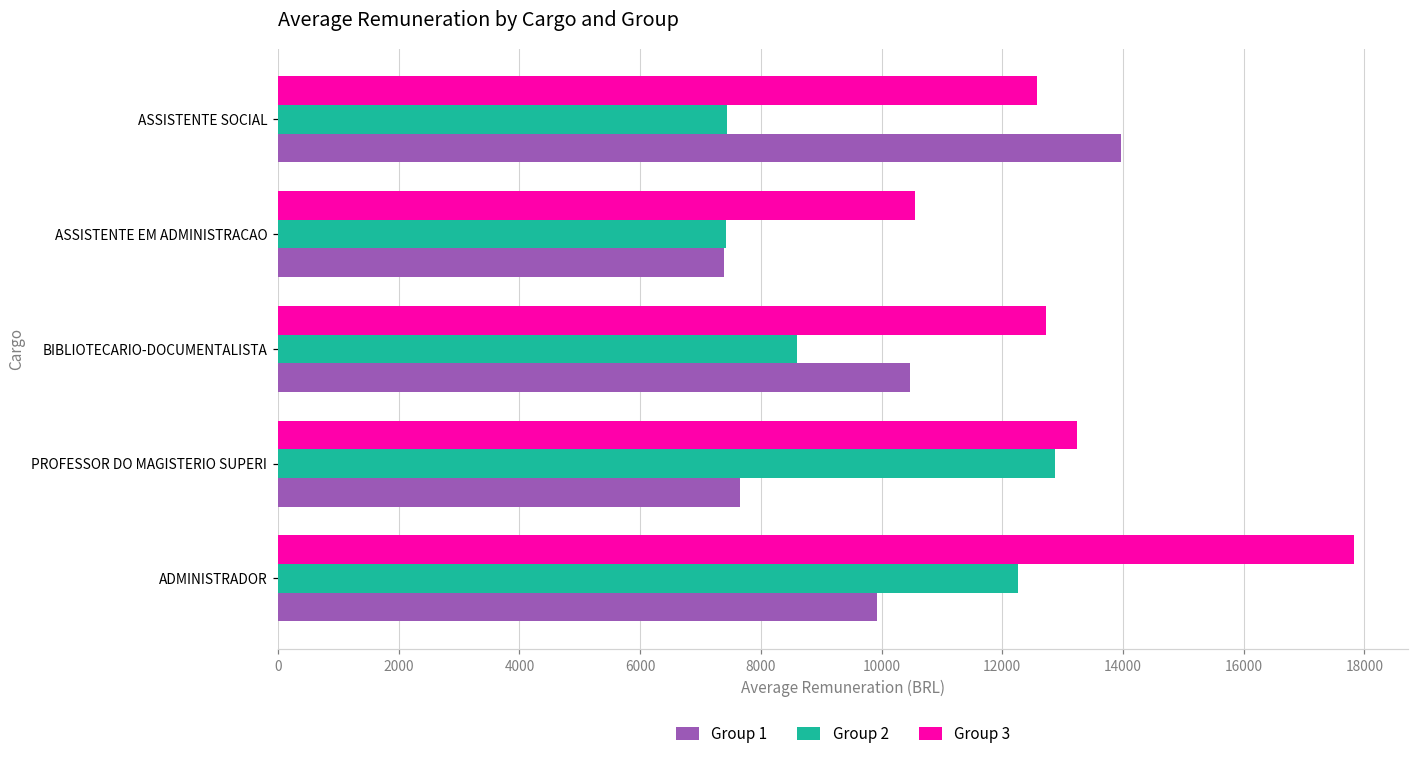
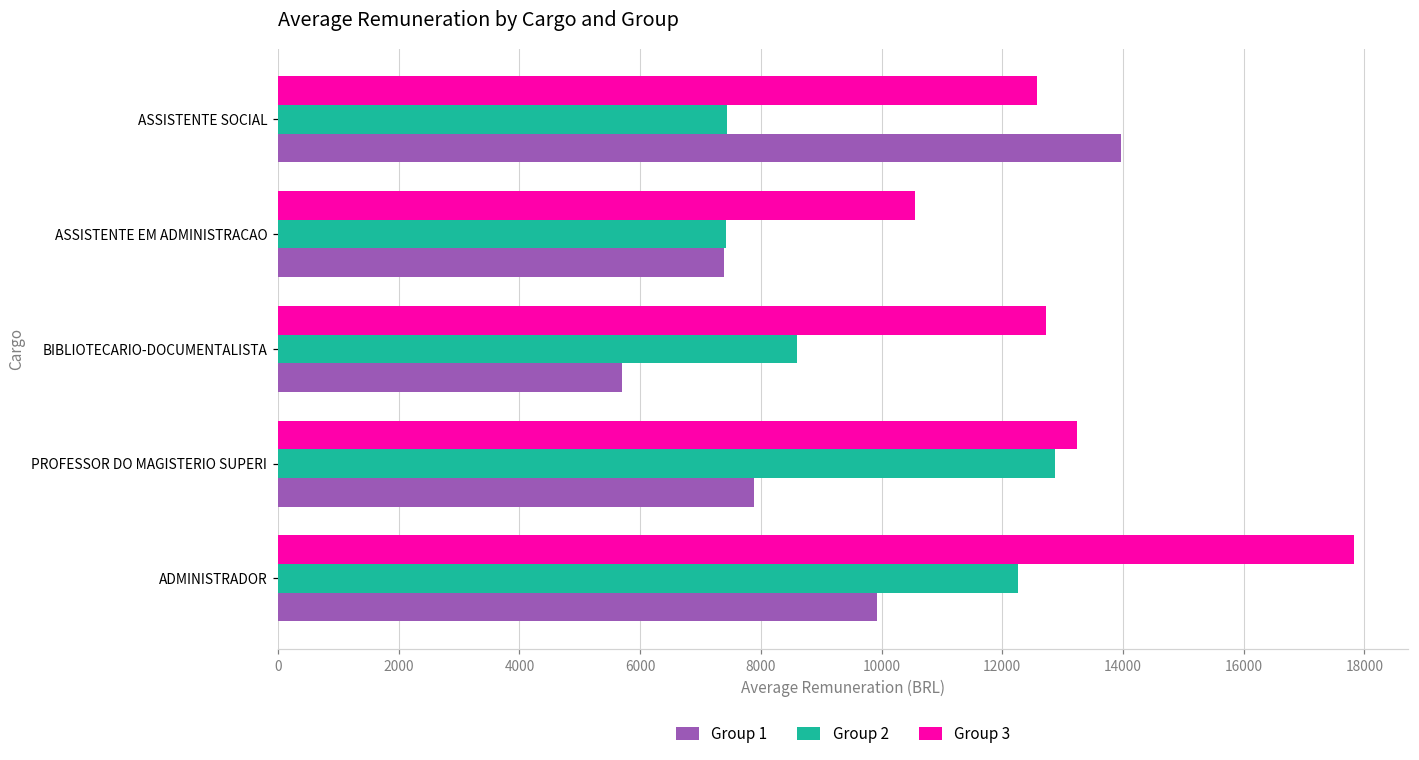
  {
    "Group 1": {
      "ASSISTENTE SOCIAL": 14000,
      "ASSISTENTE EM ADMINISTRACAO": 7400,
-     "BIBLIOTECARIO-DOCUMENTALISTA": 10500,
-     "PROFESSOR DO MAGISTERIO SUPERI": 7700,
+     "BIBLIOTECARIO-DOCUMENTALISTA": 5700,
+     "PROFESSOR DO MAGISTERIO SUPERI": 7900,
      "ADMINISTRADOR": 9900
    },
    "Group 2": {
      "ASSISTENTE SOCIAL": 7400,
      "ASSISTENTE EM ADMINISTRACAO": 7400,
      "BIBLIOTECARIO-DOCUMENTALISTA": 8600,
      "PROFESSOR DO MAGISTERIO SUPERI": 12900,
      "ADMINISTRADOR": 12300
    },
    "Group 3": {
      "ASSISTENTE SOCIAL": 12600,
      "ASSISTENTE EM ADMINISTRACAO": 10600,
      "BIBLIOTECARIO-DOCUMENTALISTA": 12700,
      "PROFESSOR DO MAGISTERIO SUPERI": 13200,
      "ADMINISTRADOR": 17800
    }
  }
